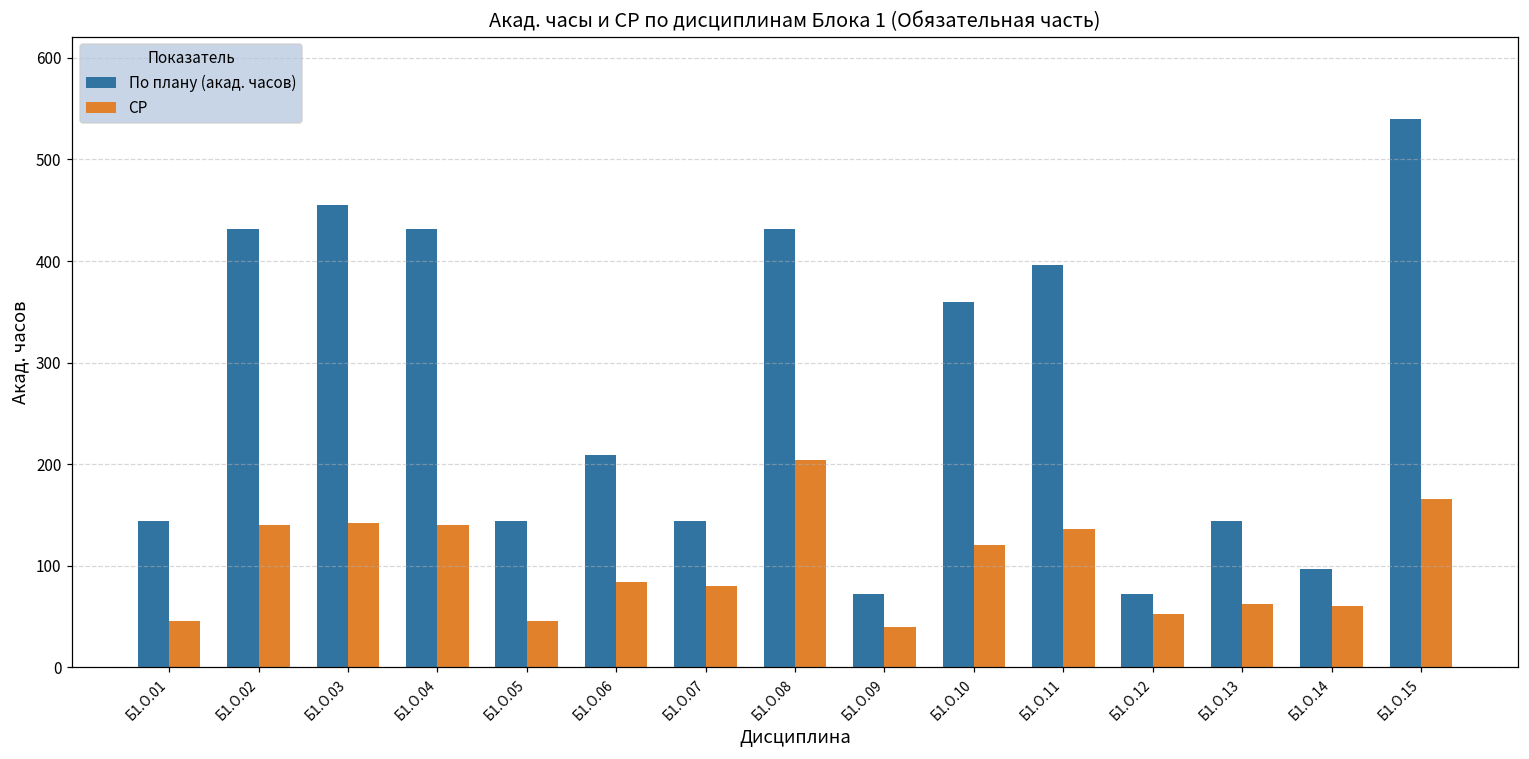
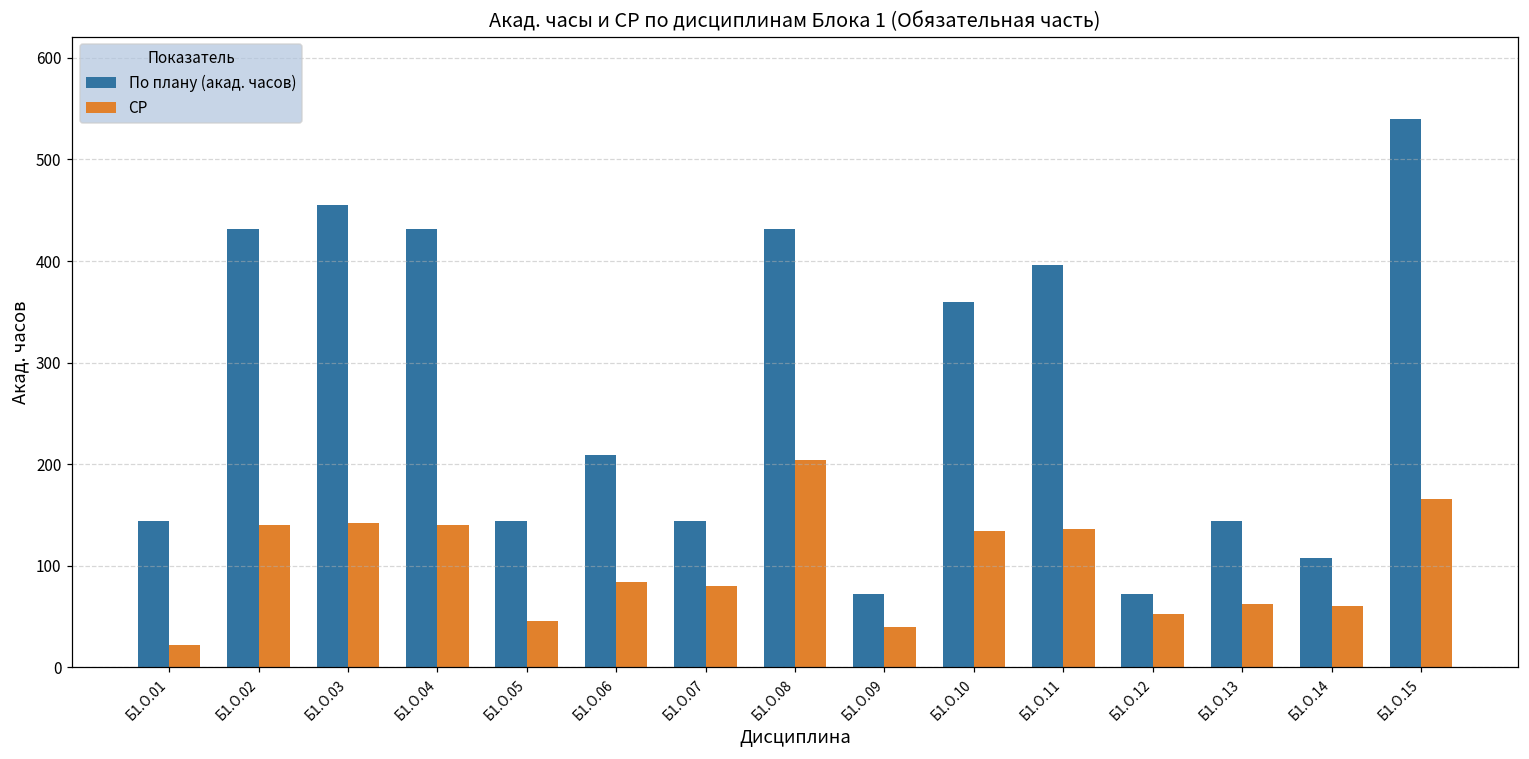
  {
    "По плану (акад. часов)": {
      "Б1.О.01": 140,
      "Б1.О.02": 430,
      "Б1.О.03": 460,
      "Б1.О.04": 430,
      "Б1.О.05": 140,
      "Б1.О.06": 210,
      "Б1.О.07": 140,
      "Б1.О.08": 430,
      "Б1.О.09": 70,
      "Б1.О.10": 360,
      "Б1.О.11": 400,
      "Б1.О.12": 70,
      "Б1.О.13": 140,
-     "Б1.О.14": 100,
+     "Б1.О.14": 110,
      "Б1.О.15": 540
    },
    "СР": {
-     "Б1.О.01": 50,
+     "Б1.О.01": 20,
      "Б1.О.02": 140,
      "Б1.О.03": 140,
      "Б1.О.04": 140,
      "Б1.О.05": 50,
      "Б1.О.06": 80,
      "Б1.О.07": 80,
      "Б1.О.08": 200,
      "Б1.О.09": 40,
-     "Б1.О.10": 120,
+     "Б1.О.10": 130,
      "Б1.О.11": 140,
      "Б1.О.12": 50,
      "Б1.О.13": 60,
      "Б1.О.14": 60,
      "Б1.О.15": 170
    }
  }
